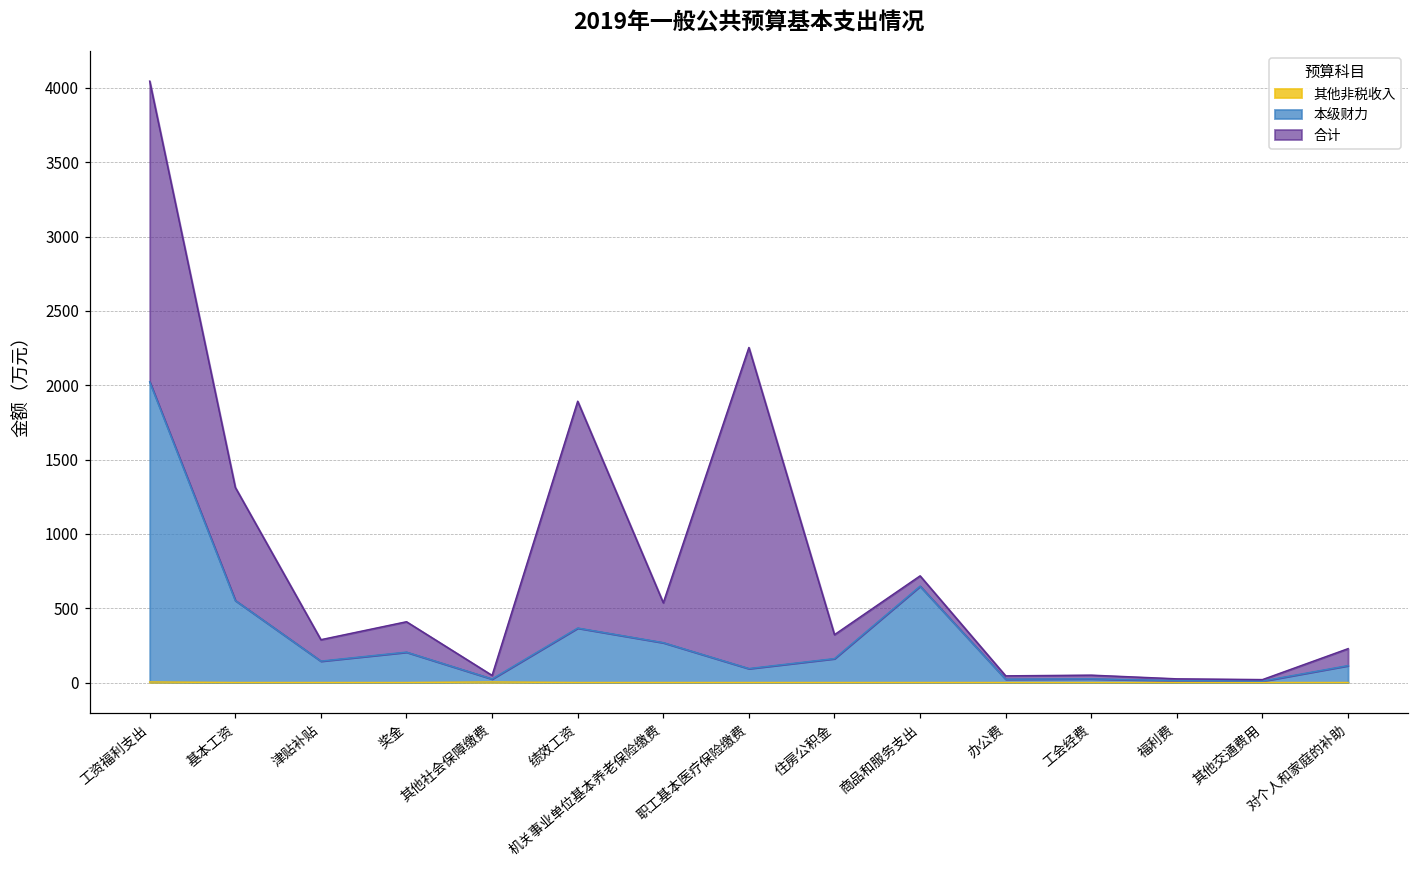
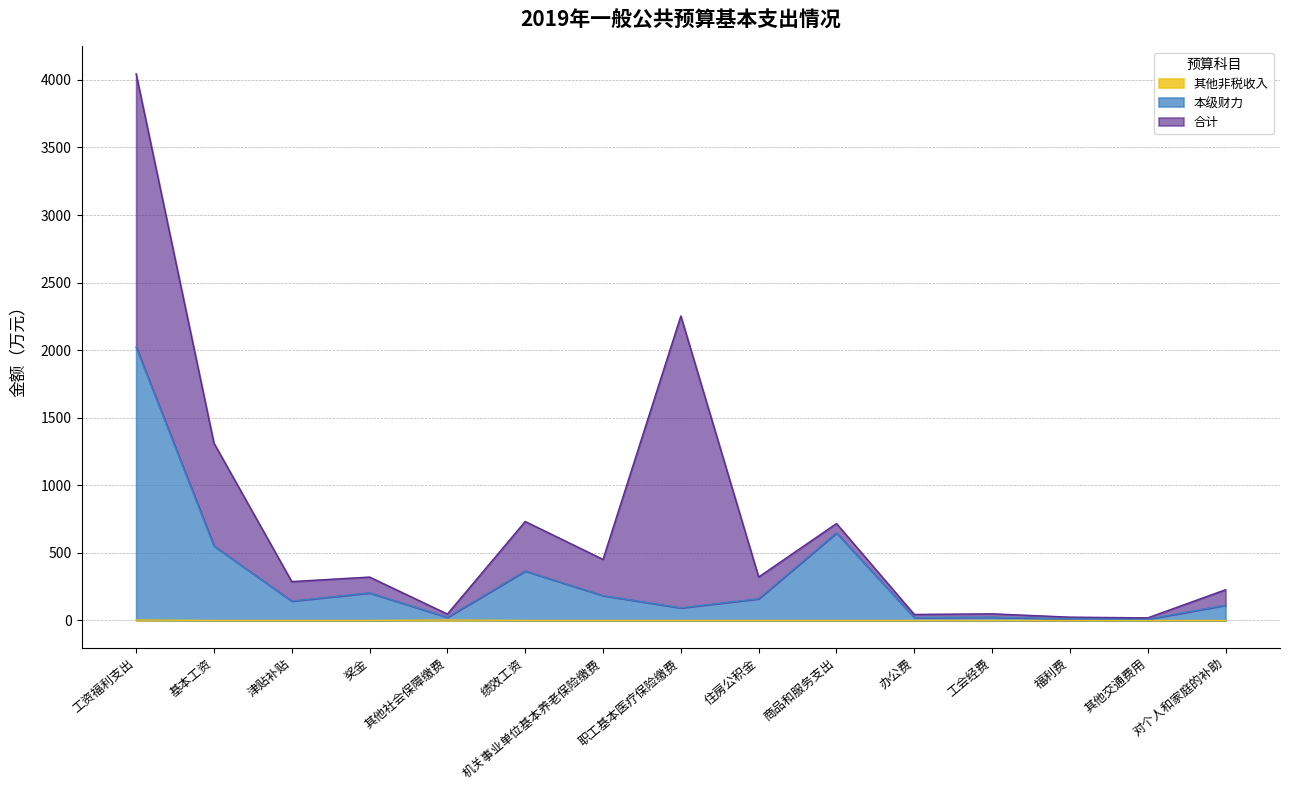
  {
    "其他非税收入": {
      "工资福利支出": 0,
      "基本工资": 0,
      "津贴补贴": 0,
      "奖金": 0,
      "其他社会保障缴费": 0,
      "绩效工资": 0,
      "机关事业单位基本养老保险缴费": 0,
      "职工基本医疗保险缴费": 0,
      "住房公积金": 0,
      "商品和服务支出": 0,
      "办公费": 0,
      "工会经费": 0,
      "对个人和家庭的补助": 0
    },
    "本级财力": {
      "工资福利支出": 2020,
      "基本工资": 550,
      "津贴补贴": 140,
      "奖金": 200,
      "其他社会保障缴费": 20,
      "绩效工资": 370,
-     "机关事业单位基本养老保险缴费": 270,
+     "机关事业单位基本养老保险缴费": 180,
      "职工基本医疗保险缴费": 90,
      "住房公积金": 160,
      "商品和服务支出": 650,
      "办公费": 20,
      "工会经费": 20,
      "对个人和家庭的补助": 110
    },
    "合计": {
      "工资福利支出": 2020,
      "基本工资": 760,
      "津贴补贴": 140,
-     "奖金": 200,
+     "奖金": 120,
      "其他社会保障缴费": 20,
-     "绩效工资": 1530,
+     "绩效工资": 370,
      "机关事业单位基本养老保险缴费": 270,
      "职工基本医疗保险缴费": 2160,
      "住房公积金": 160,
      "商品和服务支出": 70,
      "办公费": 20,
      "工会经费": 20,
      "对个人和家庭的补助": 110
    }
  }
